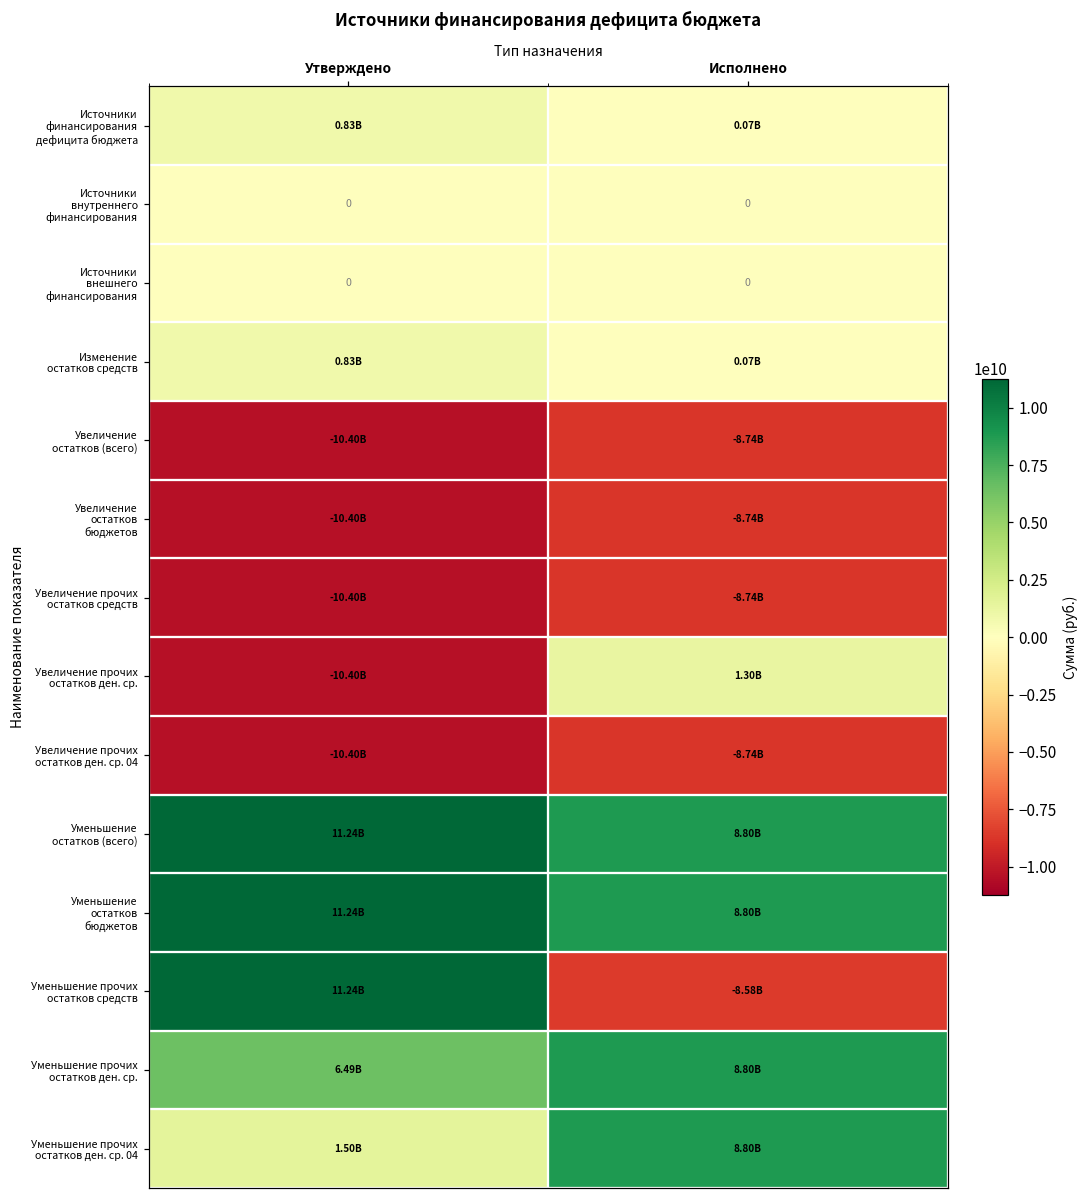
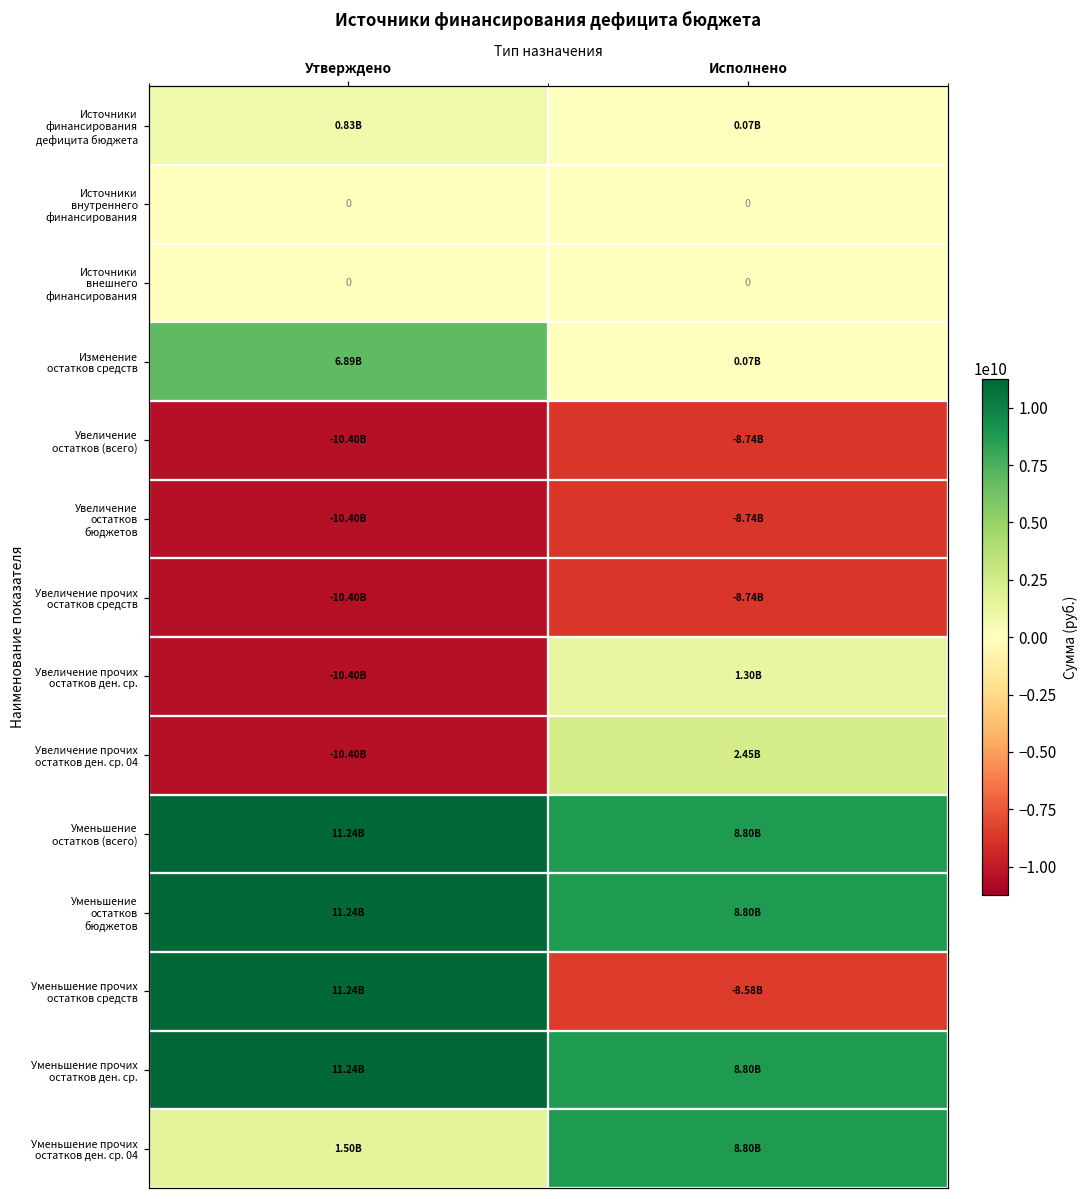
  {
    "Источники финансирования дефицита бюджета": {
      "Утверждено": "0.83B",
      "Исполнено": "0.07B"
    },
    "Источники внутреннего финансирования": {
      "Утверждено": "0",
      "Исполнено": "0"
    },
    "Источники внешнего финансирования": {
      "Утверждено": "0",
      "Исполнено": "0"
    },
    "Изменение остатков средств": {
-     "Утверждено": "0.83B",
+     "Утверждено": "6.89B",
      "Исполнено": "0.07B"
    },
    "Увеличение остатков (всего)": {
      "Утверждено": "-10.40B",
      "Исполнено": "-8.74B"
    },
    "Увеличение остатков бюджетов": {
      "Утверждено": "-10.40B",
      "Исполнено": "-8.74B"
    },
    "Увеличение прочих остатков средств": {
      "Утверждено": "-10.40B",
      "Исполнено": "-8.74B"
    },
    "Увеличение прочих остатков ден. ср.": {
      "Утверждено": "-10.40B",
      "Исполнено": "1.30B"
    },
    "Увеличение прочих остатков ден. ср. 04": {
      "Утверждено": "-10.40B",
-     "Исполнено": "-8.74B"
+     "Исполнено": "2.45B"
    },
    "Уменьшение остатков (всего)": {
      "Утверждено": "11.24B",
      "Исполнено": "8.80B"
    },
    "Уменьшение остатков бюджетов": {
      "Утверждено": "11.24B",
      "Исполнено": "8.80B"
    },
    "Уменьшение прочих остатков средств": {
      "Утверждено": "11.24B",
      "Исполнено": "-8.58B"
    },
    "Уменьшение прочих остатков ден. ср.": {
-     "Утверждено": "6.49B",
+     "Утверждено": "11.24B",
      "Исполнено": "8.80B"
    },
    "Уменьшение прочих остатков ден. ср. 04": {
      "Утверждено": "1.50B",
      "Исполнено": "8.80B"
    }
  }
